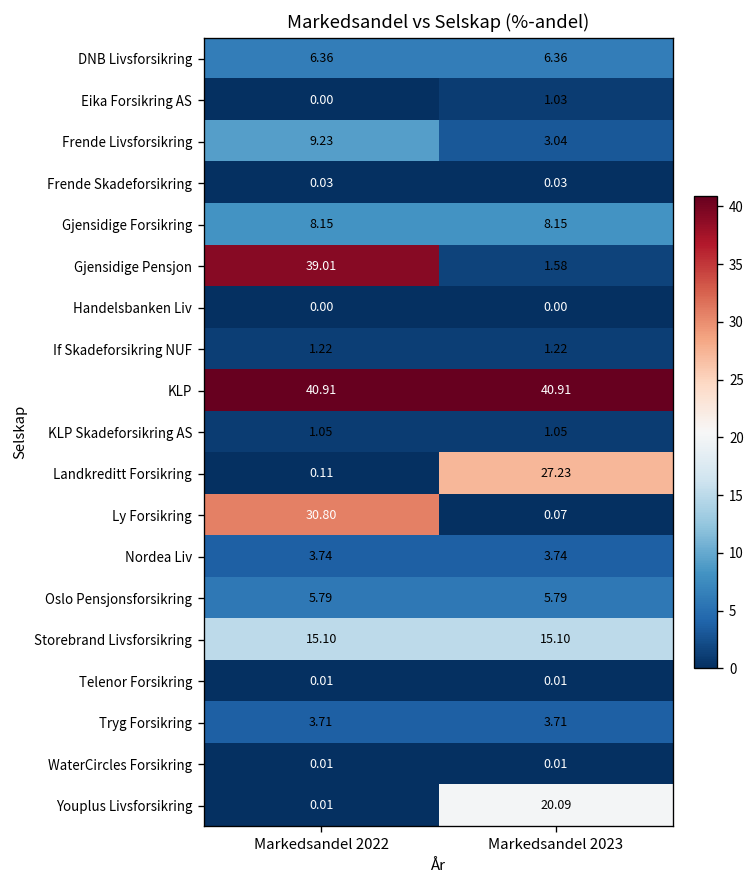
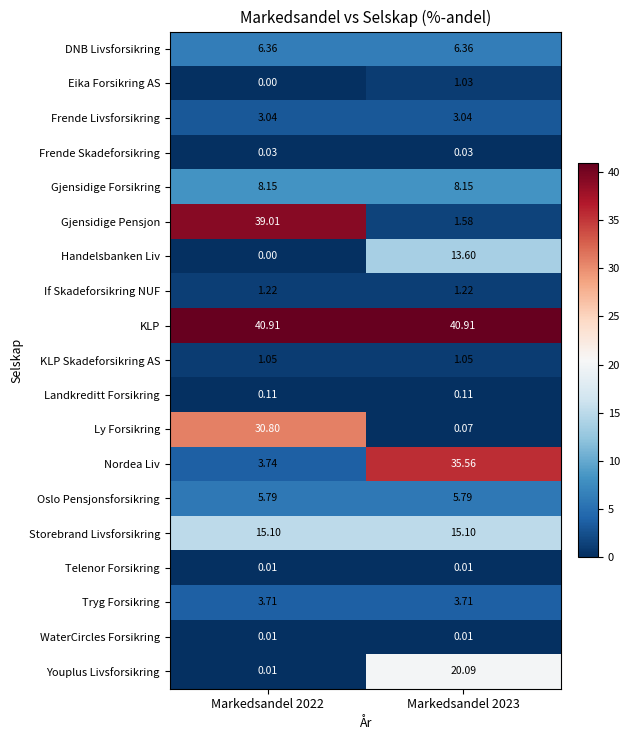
  {
    "DNB Livsforsikring": {
      "Markedsandel 2022": 6.36,
      "Markedsandel 2023": 6.36
    },
    "Eika Forsikring AS": {
      "Markedsandel 2022": 0.00,
      "Markedsandel 2023": 1.03
    },
    "Frende Livsforsikring": {
-     "Markedsandel 2022": 9.23,
+     "Markedsandel 2022": 3.04,
      "Markedsandel 2023": 3.04
    },
    "Frende Skadeforsikring": {
      "Markedsandel 2022": 0.03,
      "Markedsandel 2023": 0.03
    },
    "Gjensidige Forsikring": {
      "Markedsandel 2022": 8.15,
      "Markedsandel 2023": 8.15
    },
    "Gjensidige Pensjon": {
      "Markedsandel 2022": 39.01,
      "Markedsandel 2023": 1.58
    },
    "Handelsbanken Liv": {
      "Markedsandel 2022": 0.00,
-     "Markedsandel 2023": 0.00
+     "Markedsandel 2023": 13.60
    },
    "If Skadeforsikring NUF": {
      "Markedsandel 2022": 1.22,
      "Markedsandel 2023": 1.22
    },
    "KLP": {
      "Markedsandel 2022": 40.91,
      "Markedsandel 2023": 40.91
    },
    "KLP Skadeforsikring AS": {
      "Markedsandel 2022": 1.05,
      "Markedsandel 2023": 1.05
    },
    "Landkreditt Forsikring": {
      "Markedsandel 2022": 0.11,
-     "Markedsandel 2023": 27.23
+     "Markedsandel 2023": 0.11
    },
    "Ly Forsikring": {
      "Markedsandel 2022": 30.80,
      "Markedsandel 2023": 0.07
    },
    "Nordea Liv": {
      "Markedsandel 2022": 3.74,
-     "Markedsandel 2023": 3.74
+     "Markedsandel 2023": 35.56
    },
    "Oslo Pensjonsforsikring": {
      "Markedsandel 2022": 5.79,
      "Markedsandel 2023": 5.79
    },
    "Storebrand Livsforsikring": {
      "Markedsandel 2022": 15.10,
      "Markedsandel 2023": 15.10
    },
    "Telenor Forsikring": {
      "Markedsandel 2022": 0.01,
      "Markedsandel 2023": 0.01
    },
    "Tryg Forsikring": {
      "Markedsandel 2022": 3.71,
      "Markedsandel 2023": 3.71
    },
    "WaterCircles Forsikring": {
      "Markedsandel 2022": 0.01,
      "Markedsandel 2023": 0.01
    },
    "Youplus Livsforsikring": {
      "Markedsandel 2022": 0.01,
      "Markedsandel 2023": 20.09
    }
  }
